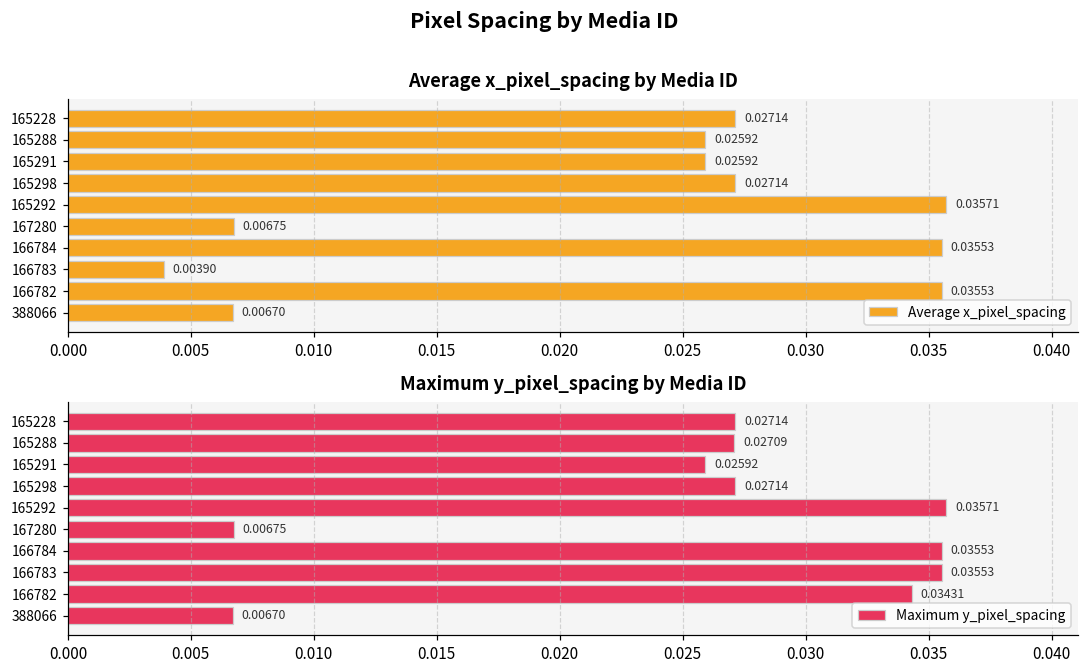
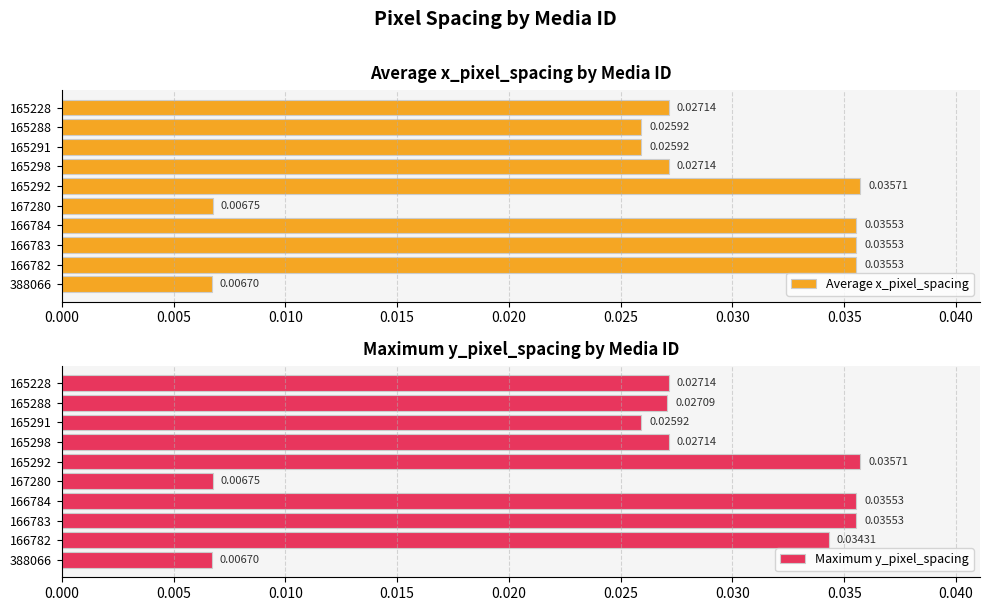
  {
    "Average x_pixel_spacing by Media ID": {
      "165228": 0.02714,
      "165288": 0.02592,
      "165291": 0.02592,
      "165298": 0.02714,
      "165292": 0.03571,
      "167280": 0.00675,
      "166784": 0.03553,
-     "166783": 0.00390,
+     "166783": 0.03553,
      "166782": 0.03553,
      "388066": 0.00670
    },
    "Maximum y_pixel_spacing by Media ID": {
      "165228": 0.02714,
      "165288": 0.02709,
      "165291": 0.02592,
      "165298": 0.02714,
      "165292": 0.03571,
      "167280": 0.00675,
      "166784": 0.03553,
      "166783": 0.03553,
      "166782": 0.03431,
      "388066": 0.00670
    }
  }
